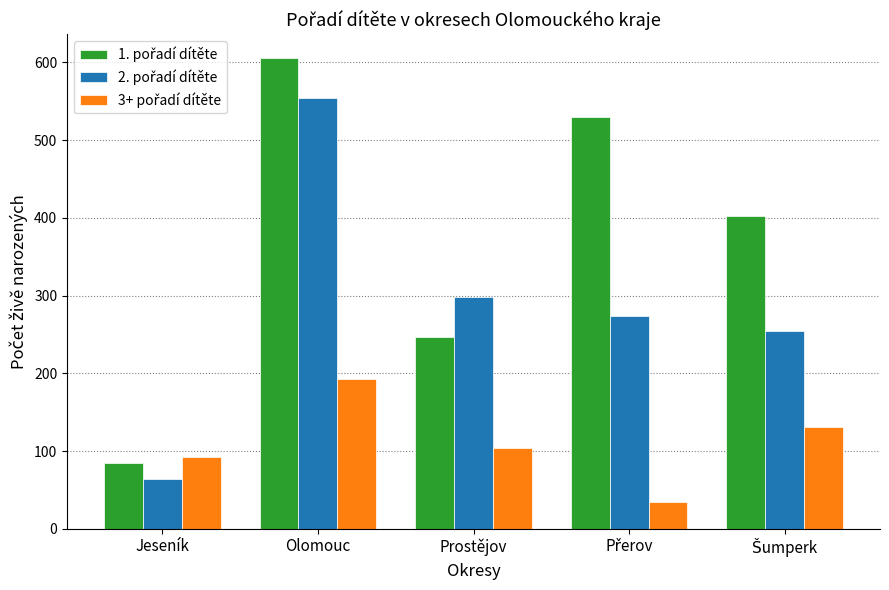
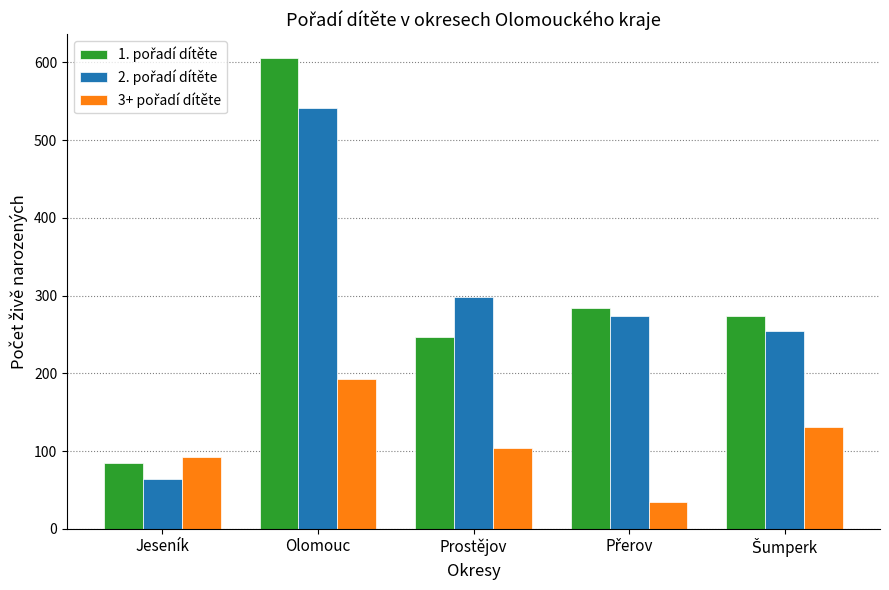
  {
    "1. pořadí dítěte": {
      "Jeseník": 80,
      "Olomouc": 610,
      "Prostějov": 250,
-     "Přerov": 530,
-     "Šumperk": 400
+     "Přerov": 280,
+     "Šumperk": 270
    },
    "2. pořadí dítěte": {
      "Jeseník": 60,
-     "Olomouc": 550,
+     "Olomouc": 540,
      "Prostějov": 300,
      "Přerov": 270,
      "Šumperk": 250
    },
    "3+ pořadí dítěte": {
      "Jeseník": 90,
      "Olomouc": 190,
      "Prostějov": 100,
      "Přerov": 30,
      "Šumperk": 130
    }
  }
